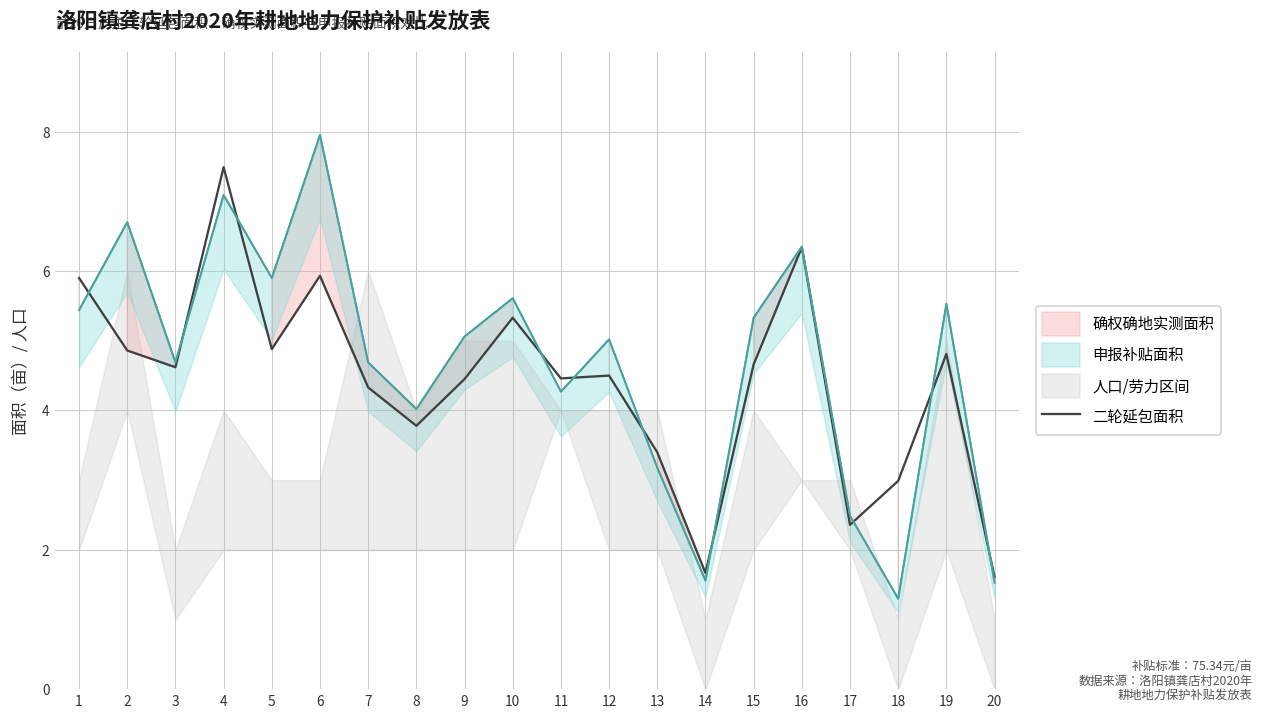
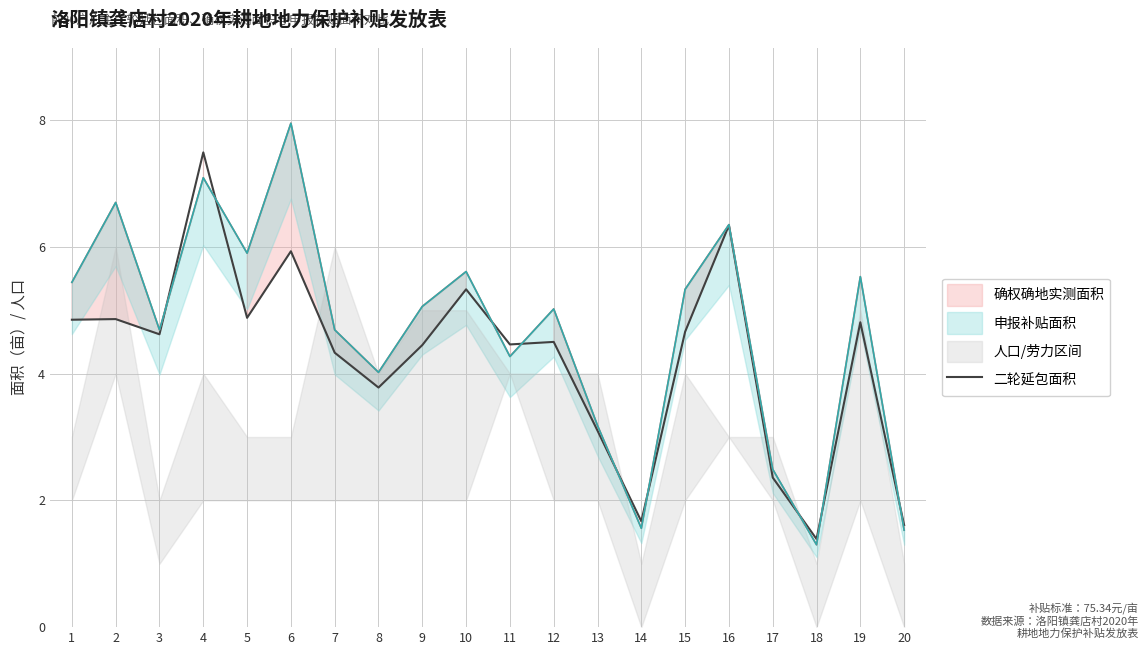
  {
    "二轮延包面积": {
-     "1": 5.9,
+     "1": 4.9,
      "2": 4.9,
      "3": 4.6,
      "4": 7.5,
      "5": 4.9,
      "6": 5.9,
      "7": 4.3,
      "8": 3.8,
      "9": 4.5,
      "10": 5.3,
      "11": 4.5,
      "12": 4.5,
-     "13": 3.4,
+     "13": 3.1,
      "14": 1.7,
      "15": 4.7,
      "17": 2.4,
-     "18": 3.0,
+     "18": 1.4,
      "19": 4.8,
      "20": 1.6
    }
  }
